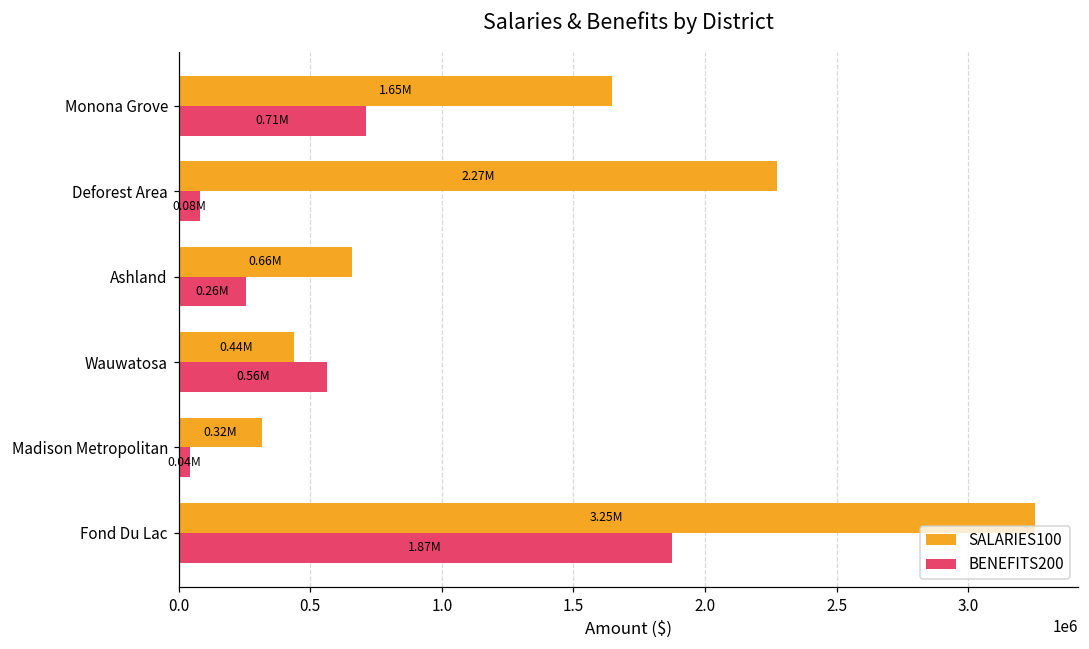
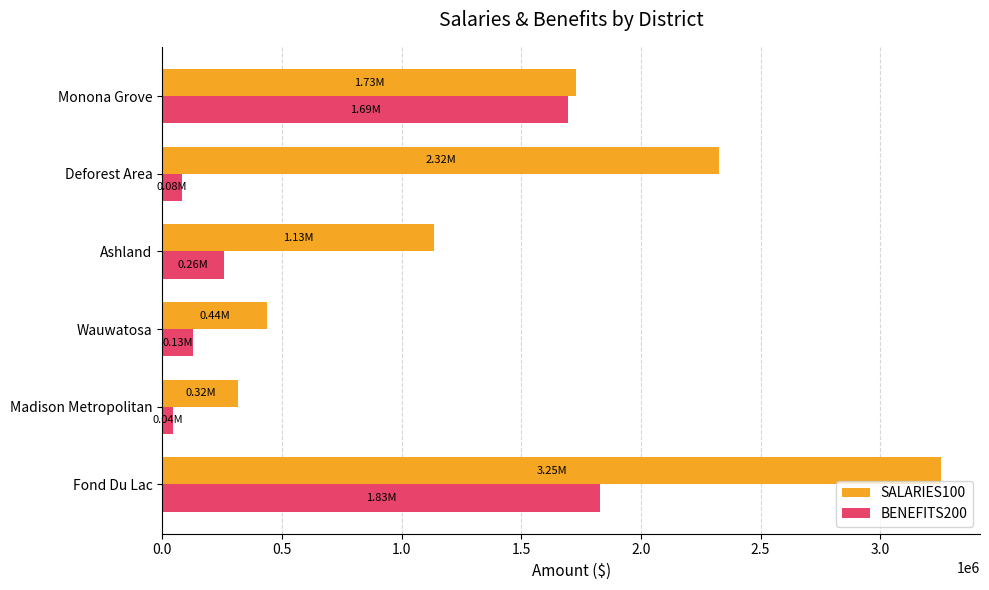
  {
    "SALARIES100": {
-     "Monona Grove": "1.65M",
-     "Deforest Area": "2.27M",
-     "Ashland": "0.66M",
+     "Monona Grove": "1.73M",
+     "Deforest Area": "2.32M",
+     "Ashland": "1.13M",
      "Wauwatosa": "0.44M",
      "Madison Metropolitan": "0.32M",
      "Fond Du Lac": "3.25M"
    },
    "BENEFITS200": {
-     "Monona Grove": "0.71M",
+     "Monona Grove": "1.69M",
      "Deforest Area": "0.08M",
      "Ashland": "0.26M",
-     "Wauwatosa": "0.56M",
+     "Wauwatosa": "0.13M",
      "Madison Metropolitan": "0.04M",
-     "Fond Du Lac": "1.87M"
+     "Fond Du Lac": "1.83M"
    }
  }
